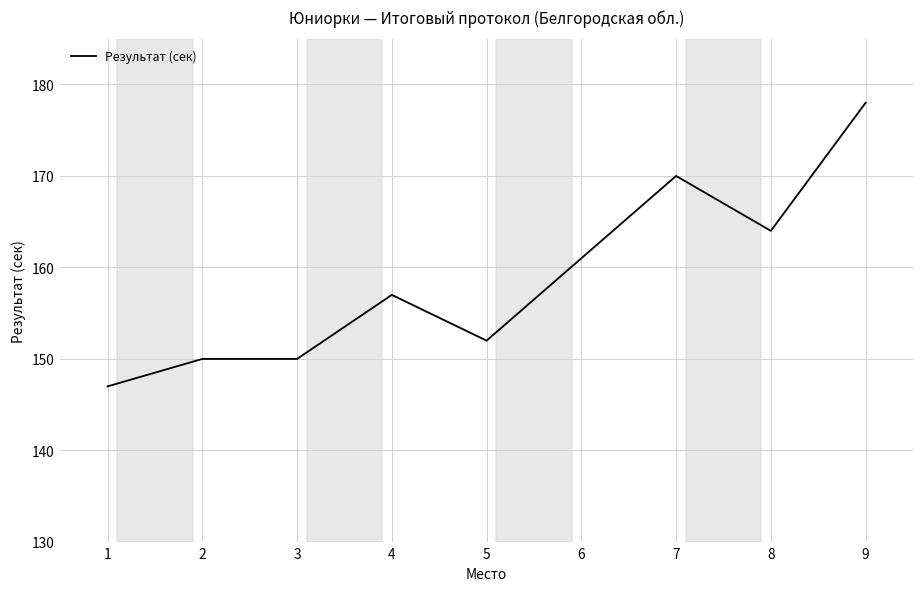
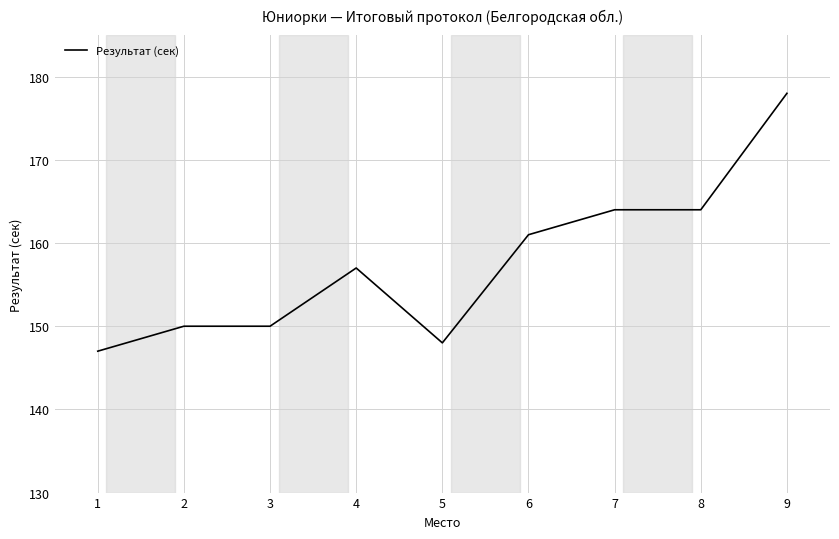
  {
    "1": 147,
    "2": 150,
    "3": 150,
    "4": 157,
-   "5": 152,
+   "5": 148,
    "6": 161,
-   "7": 170,
+   "7": 164,
    "8": 164,
    "9": 178
  }
